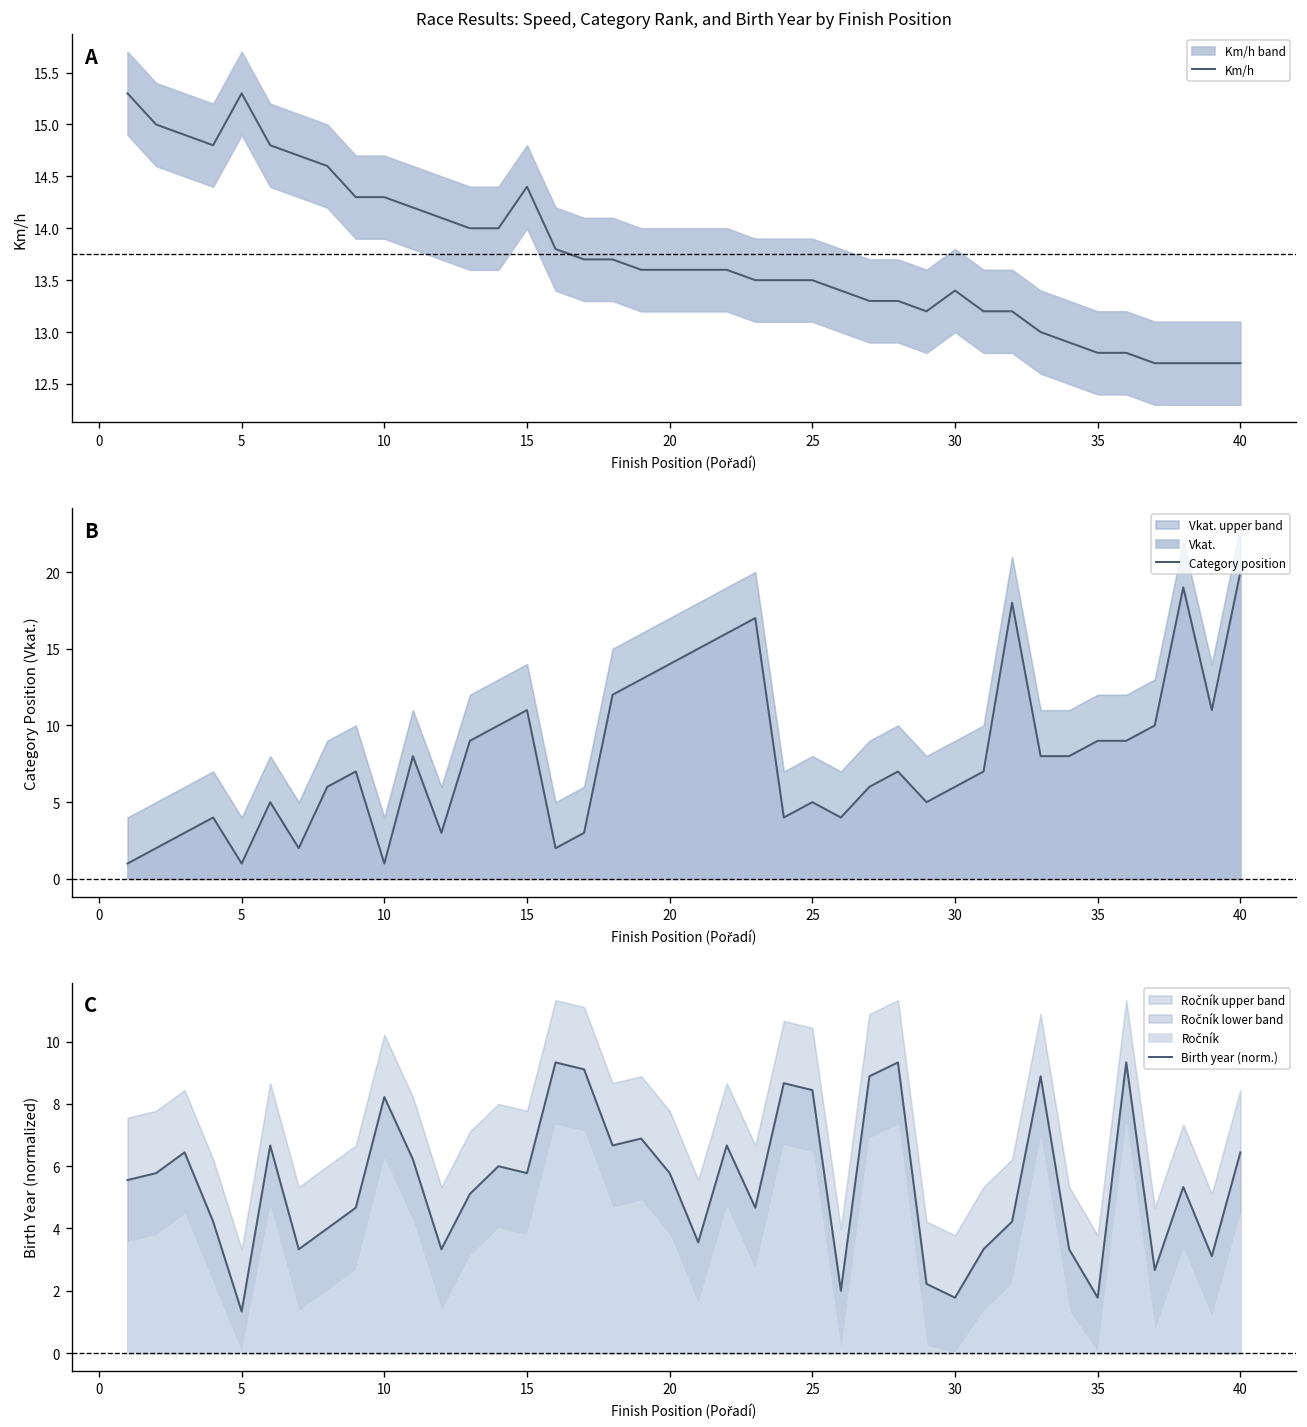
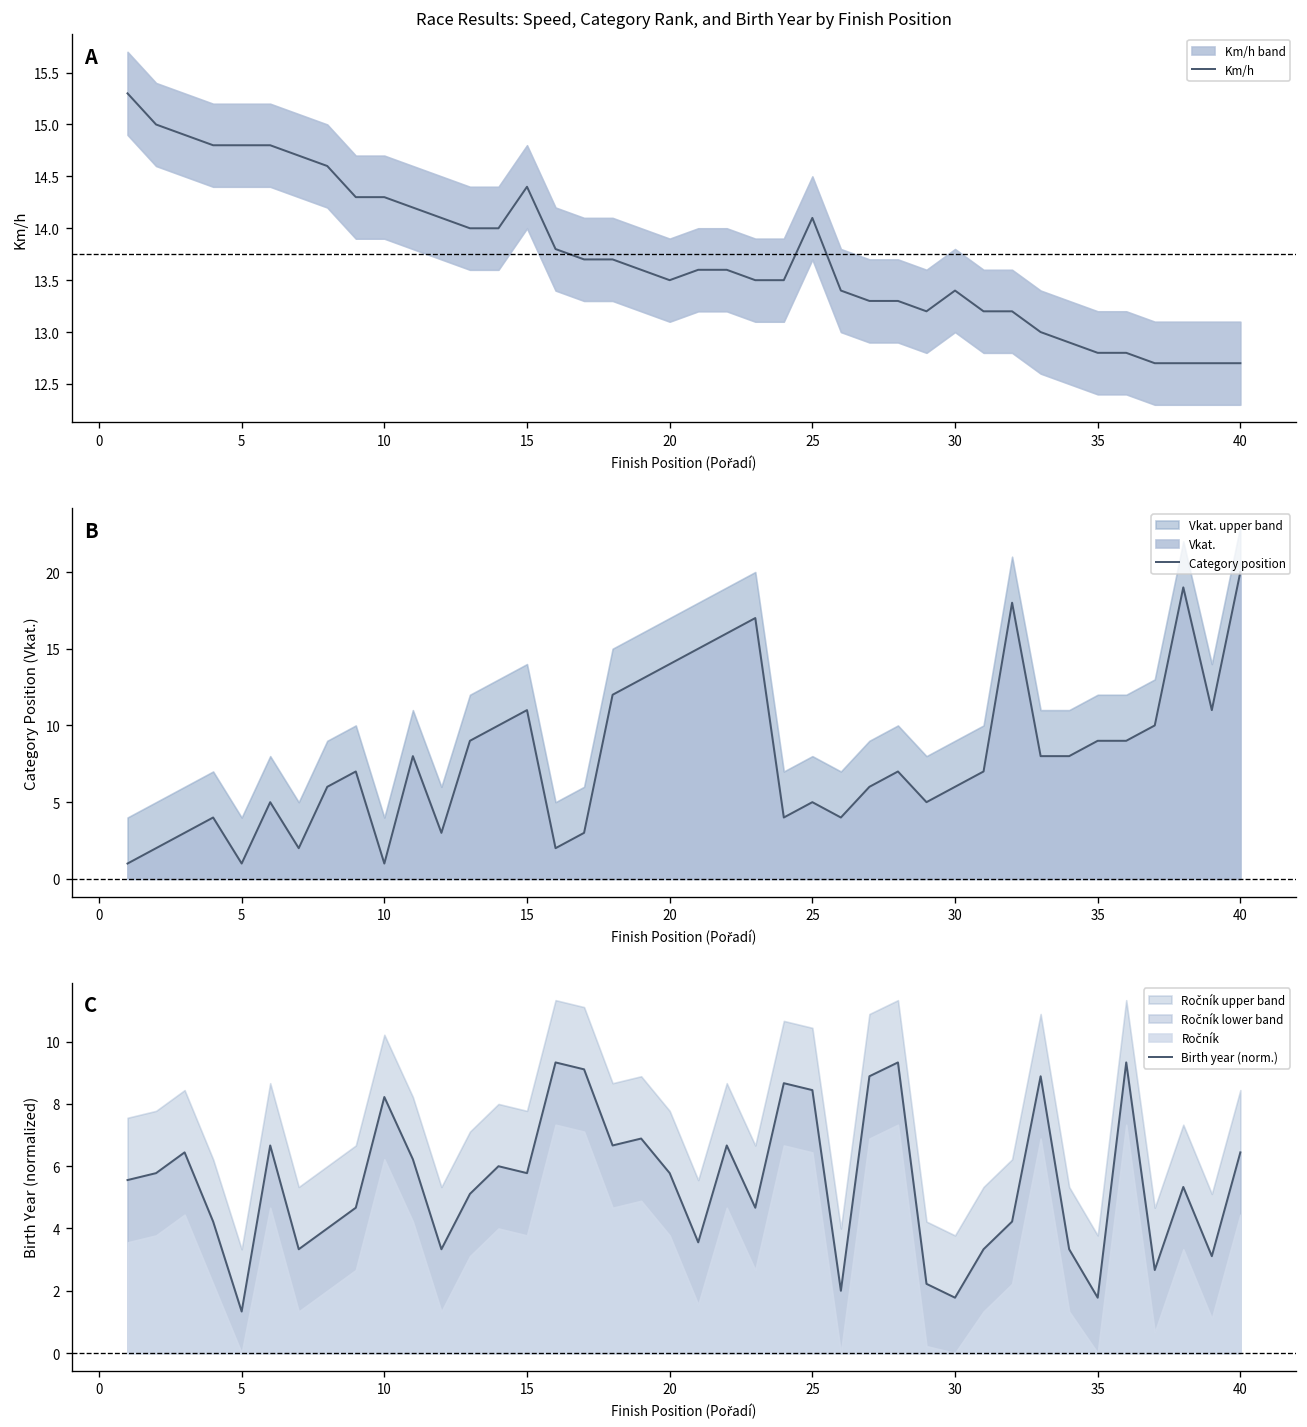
  {
    "Race Results: Speed, Category Rank, and Birth Year by Finish Position": {
      "Km/h": {
-       "5": 15.3,
+       "5": 14.8,
        "10": 14.3,
        "15": 14.4,
-       "20": 13.6,
-       "25": 13.5,
+       "20": 13.5,
+       "25": 14.1,
        "30": 13.4,
        "35": 12.8,
        "40": 12.7
      }
    }
  }
